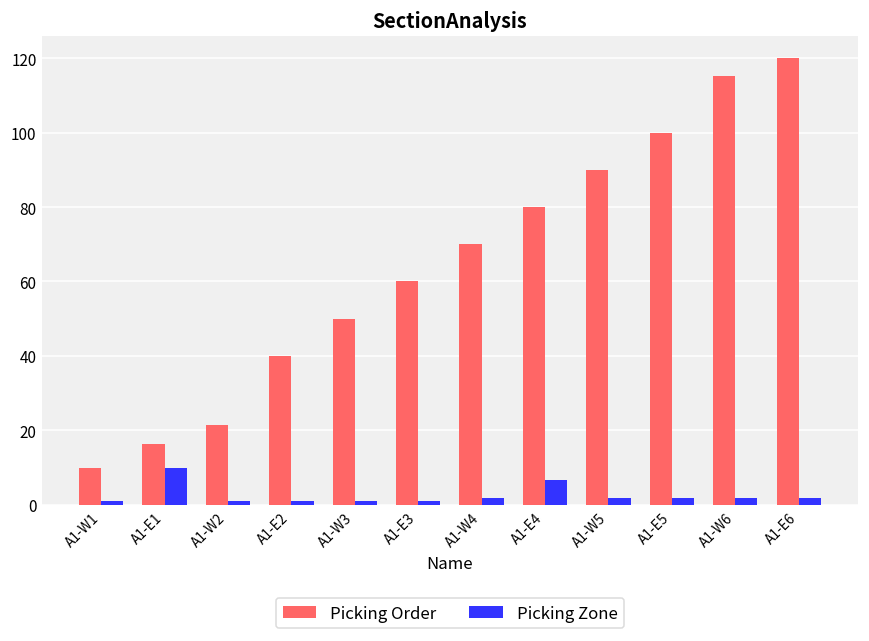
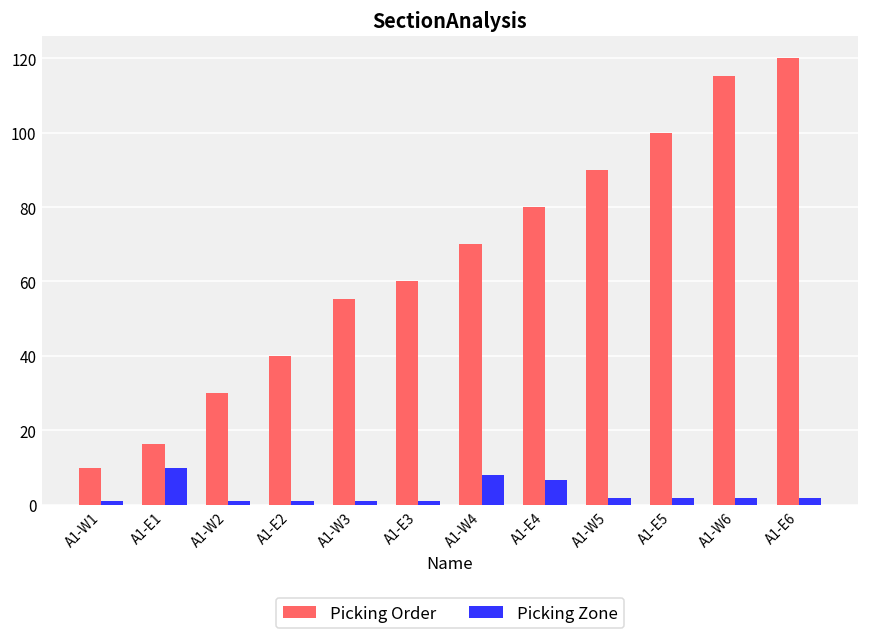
  {
    "Picking Order": {
      "A1-W1": 10,
      "A1-E1": 16,
-     "A1-W2": 22,
+     "A1-W2": 30,
      "A1-E2": 40,
-     "A1-W3": 50,
+     "A1-W3": 55,
      "A1-E3": 60,
      "A1-W4": 70,
      "A1-E4": 80,
      "A1-W5": 90,
      "A1-E5": 100,
      "A1-W6": 115,
      "A1-E6": 120
    },
    "Picking Zone": {
      "A1-W1": 1,
      "A1-E1": 10,
      "A1-W2": 1,
      "A1-E2": 1,
      "A1-W3": 1,
      "A1-E3": 1,
-     "A1-W4": 2,
+     "A1-W4": 8,
      "A1-E4": 7,
      "A1-W5": 2,
      "A1-E5": 2,
      "A1-W6": 2,
      "A1-E6": 2
    }
  }
